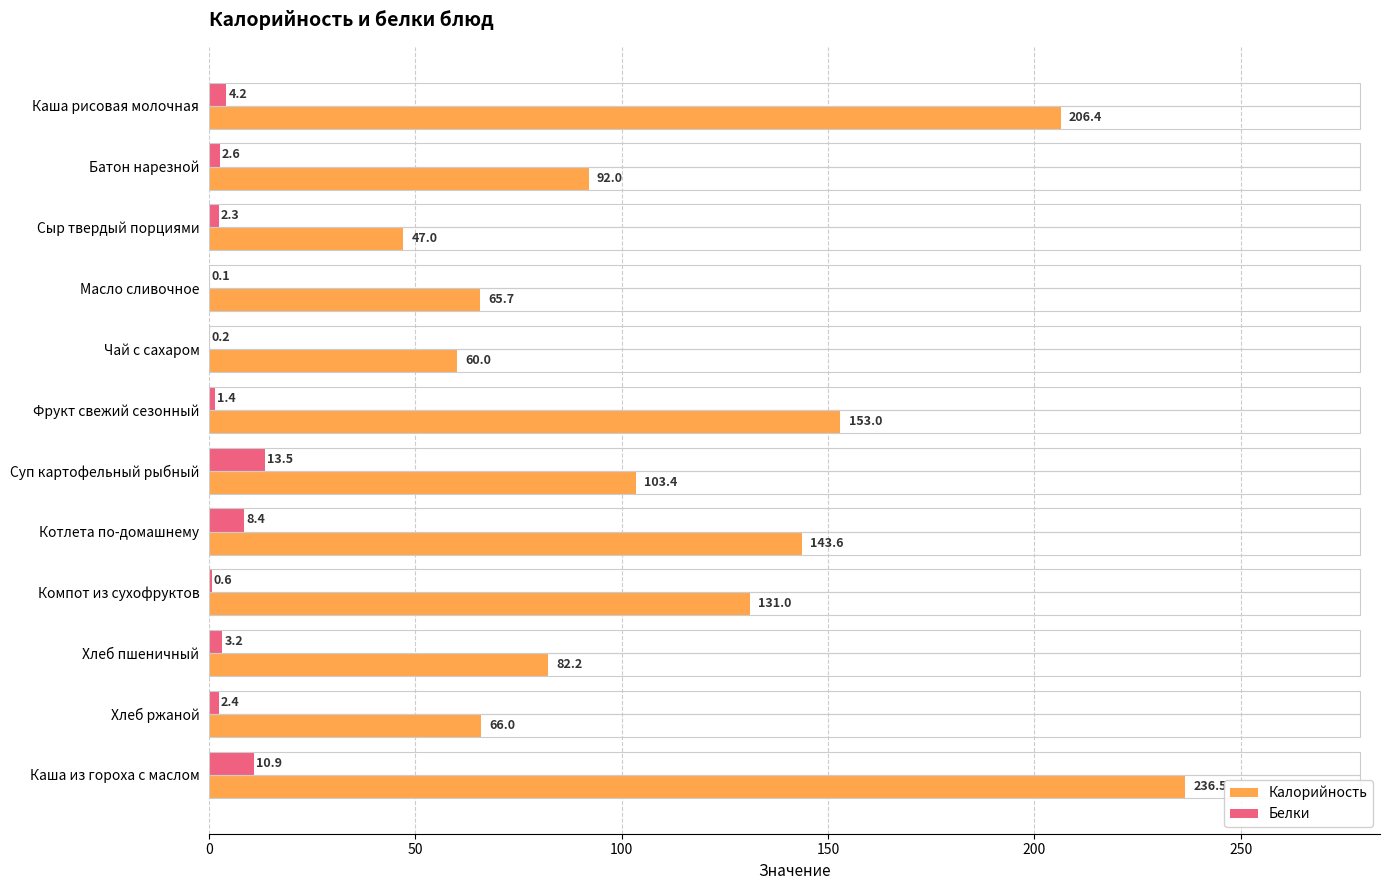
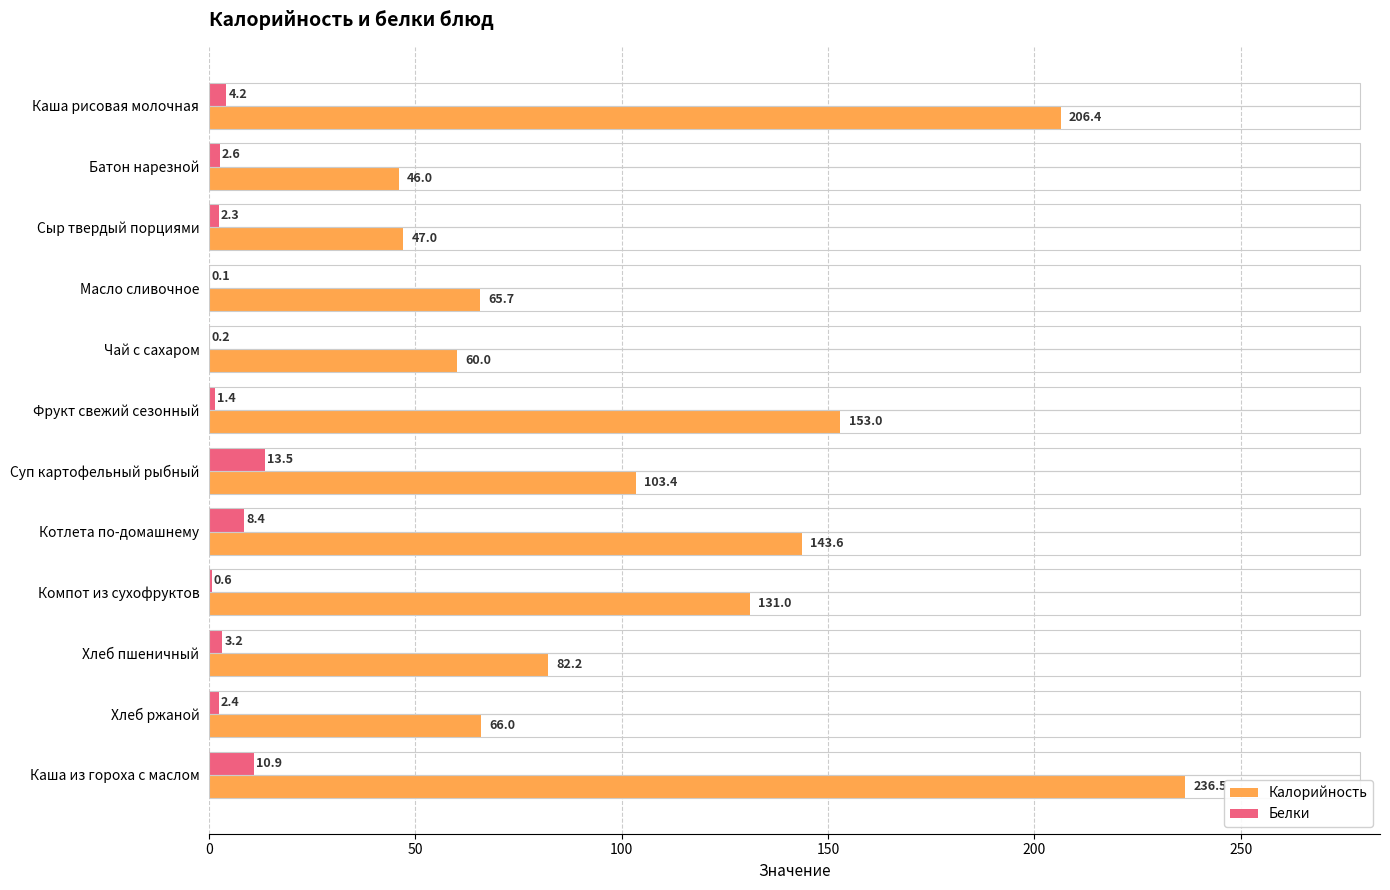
  {
    "Калорийность": {
      "Каша рисовая молочная": 206.4,
-     "Батон нарезной": 92.0,
+     "Батон нарезной": 46.0,
      "Сыр твердый порциями": 47.0,
      "Масло сливочное": 65.7,
      "Чай с сахаром": 60.0,
      "Фрукт свежий сезонный": 153.0,
      "Суп картофельный рыбный": 103.4,
      "Котлета по-домашнему": 143.6,
      "Компот из сухофруктов": 131.0,
      "Хлеб пшеничный": 82.2,
      "Хлеб ржаной": 66.0
    },
    "Белки": {
      "Каша рисовая молочная": 4.2,
      "Батон нарезной": 2.6,
      "Сыр твердый порциями": 2.3,
      "Масло сливочное": 0.1,
      "Чай с сахаром": 0.2,
      "Фрукт свежий сезонный": 1.4,
      "Суп картофельный рыбный": 13.5,
      "Котлета по-домашнему": 8.4,
      "Компот из сухофруктов": 0.6,
      "Хлеб пшеничный": 3.2,
      "Хлеб ржаной": 2.4,
      "Каша из гороха с маслом": 10.9
    }
  }
